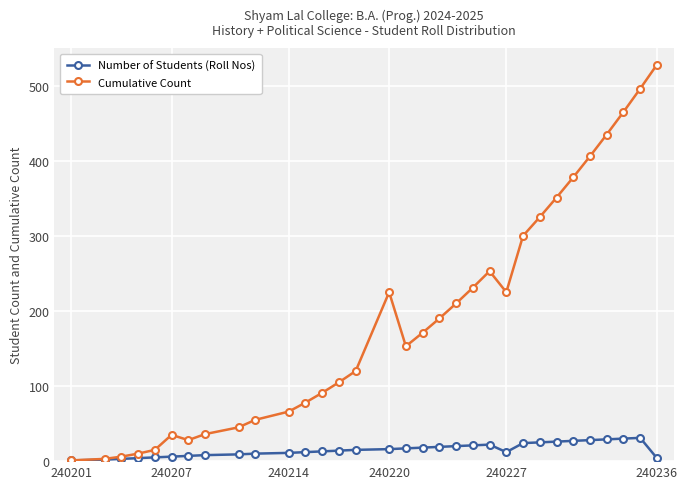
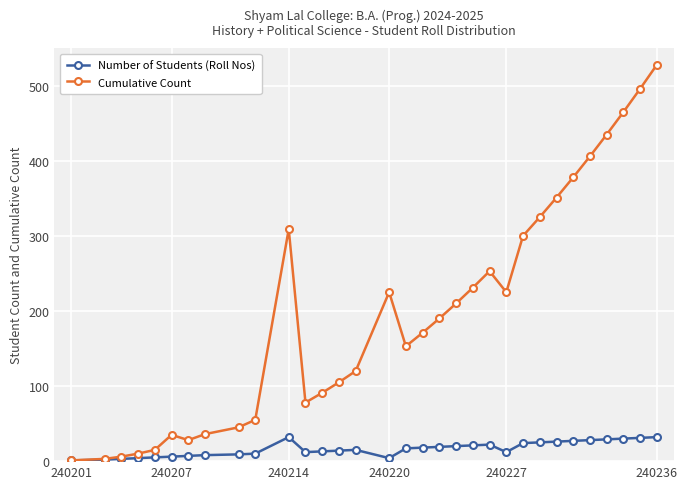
  {
    "Number of Students (Roll Nos)": {
      "240207": 10,
-     "240214": 10,
-     "240220": 20,
+     "240214": 30,
+     "240220": 0,
      "240227": 10,
-     "240236": 0
+     "240236": 30
    },
    "Cumulative Count": {
      "240207": 40,
-     "240214": 70,
+     "240214": 310,
      "240220": 230,
      "240227": 230,
      "240236": 530
    }
  }
